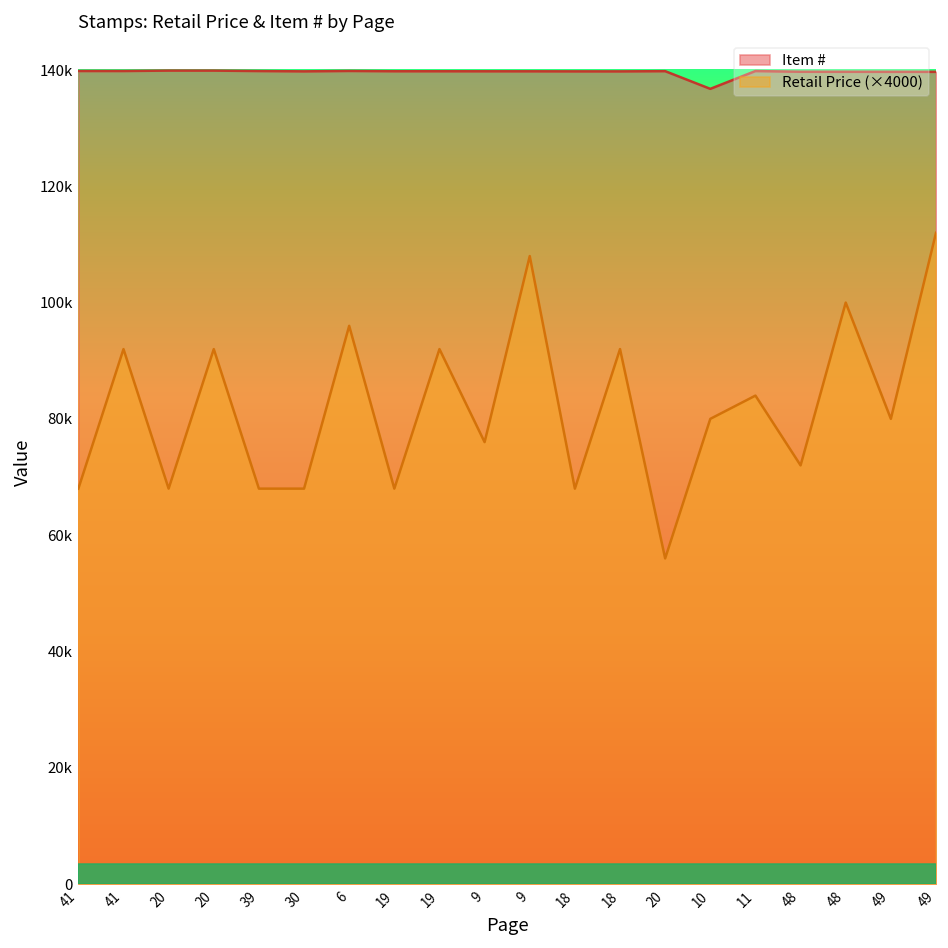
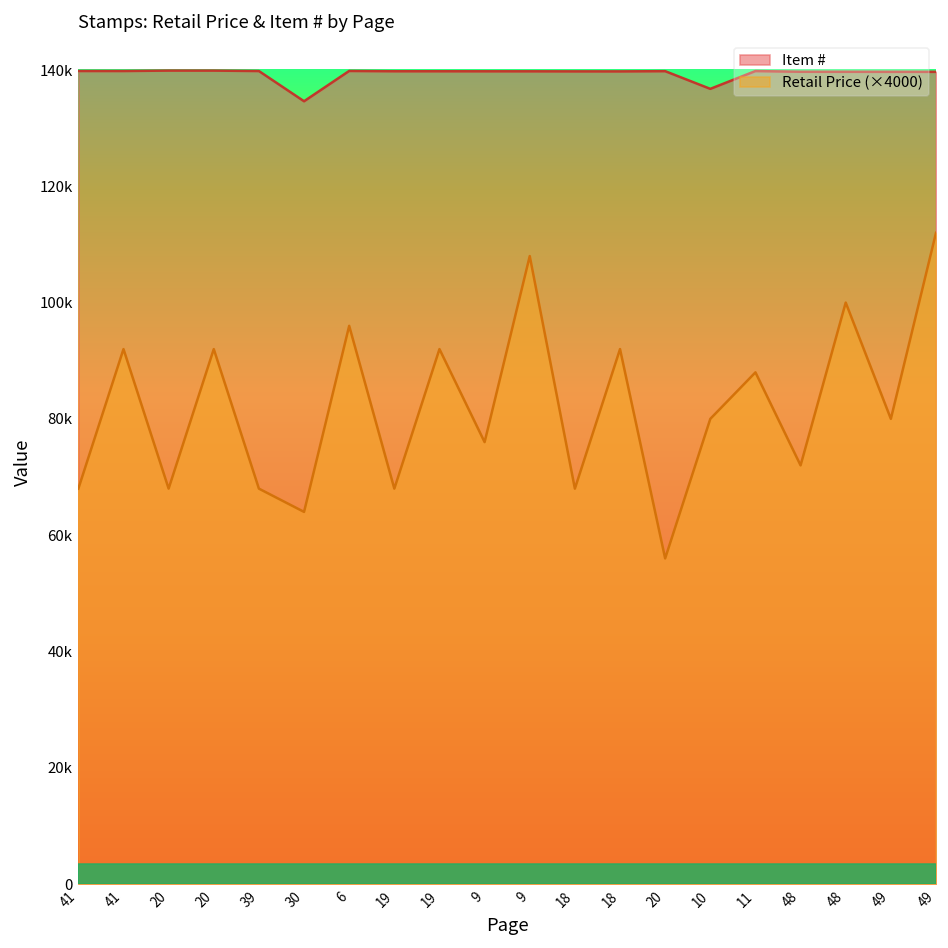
  {
    "Item #": {
      "39": 140000,
-     "30": 140000,
+     "30": 135000,
      "6": 140000,
      "10": 137000
    },
    "Retail Price (×4000)": {
      "39": 68000,
-     "30": 68000,
+     "30": 64000,
      "6": 96000,
      "10": 80000,
-     "11": 84000
+     "11": 88000
    }
  }
